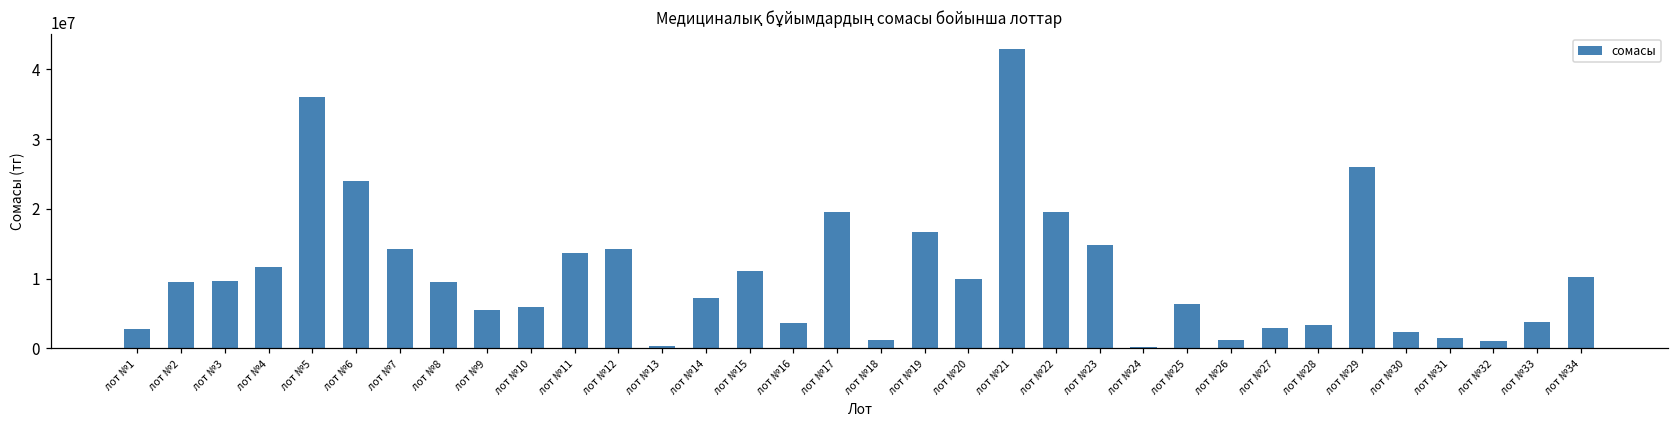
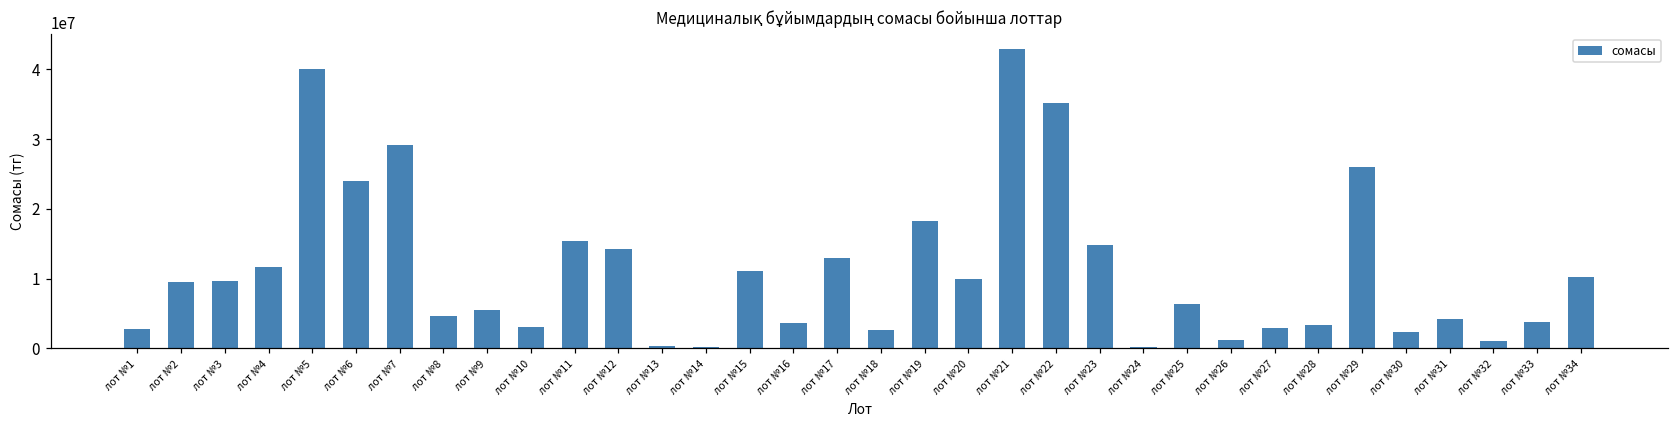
  {
    "лот №1": 3000000,
    "лот №2": 9000000,
    "лот №3": 10000000,
    "лот №4": 12000000,
-   "лот №5": 36000000,
+   "лот №5": 40000000,
    "лот №6": 24000000,
-   "лот №7": 14000000,
-   "лот №8": 10000000,
+   "лот №7": 29000000,
+   "лот №8": 5000000,
    "лот №9": 5000000,
-   "лот №10": 6000000,
-   "лот №11": 14000000,
+   "лот №10": 3000000,
+   "лот №11": 15000000,
    "лот №12": 14000000,
-   "лот №14": 7000000,
+   "лот №14": 0,
    "лот №15": 11000000,
    "лот №16": 4000000,
-   "лот №17": 20000000,
-   "лот №18": 1000000,
-   "лот №19": 17000000,
+   "лот №17": 13000000,
+   "лот №18": 3000000,
+   "лот №19": 18000000,
    "лот №20": 10000000,
    "лот №21": 43000000,
-   "лот №22": 20000000,
+   "лот №22": 35000000,
    "лот №23": 15000000,
    "лот №25": 6000000,
    "лот №26": 1000000,
    "лот №27": 3000000,
    "лот №28": 3000000,
    "лот №29": 26000000,
    "лот №30": 2000000,
-   "лот №31": 1000000,
+   "лот №31": 4000000,
    "лот №32": 1000000,
    "лот №33": 4000000,
    "лот №34": 10000000
  }
